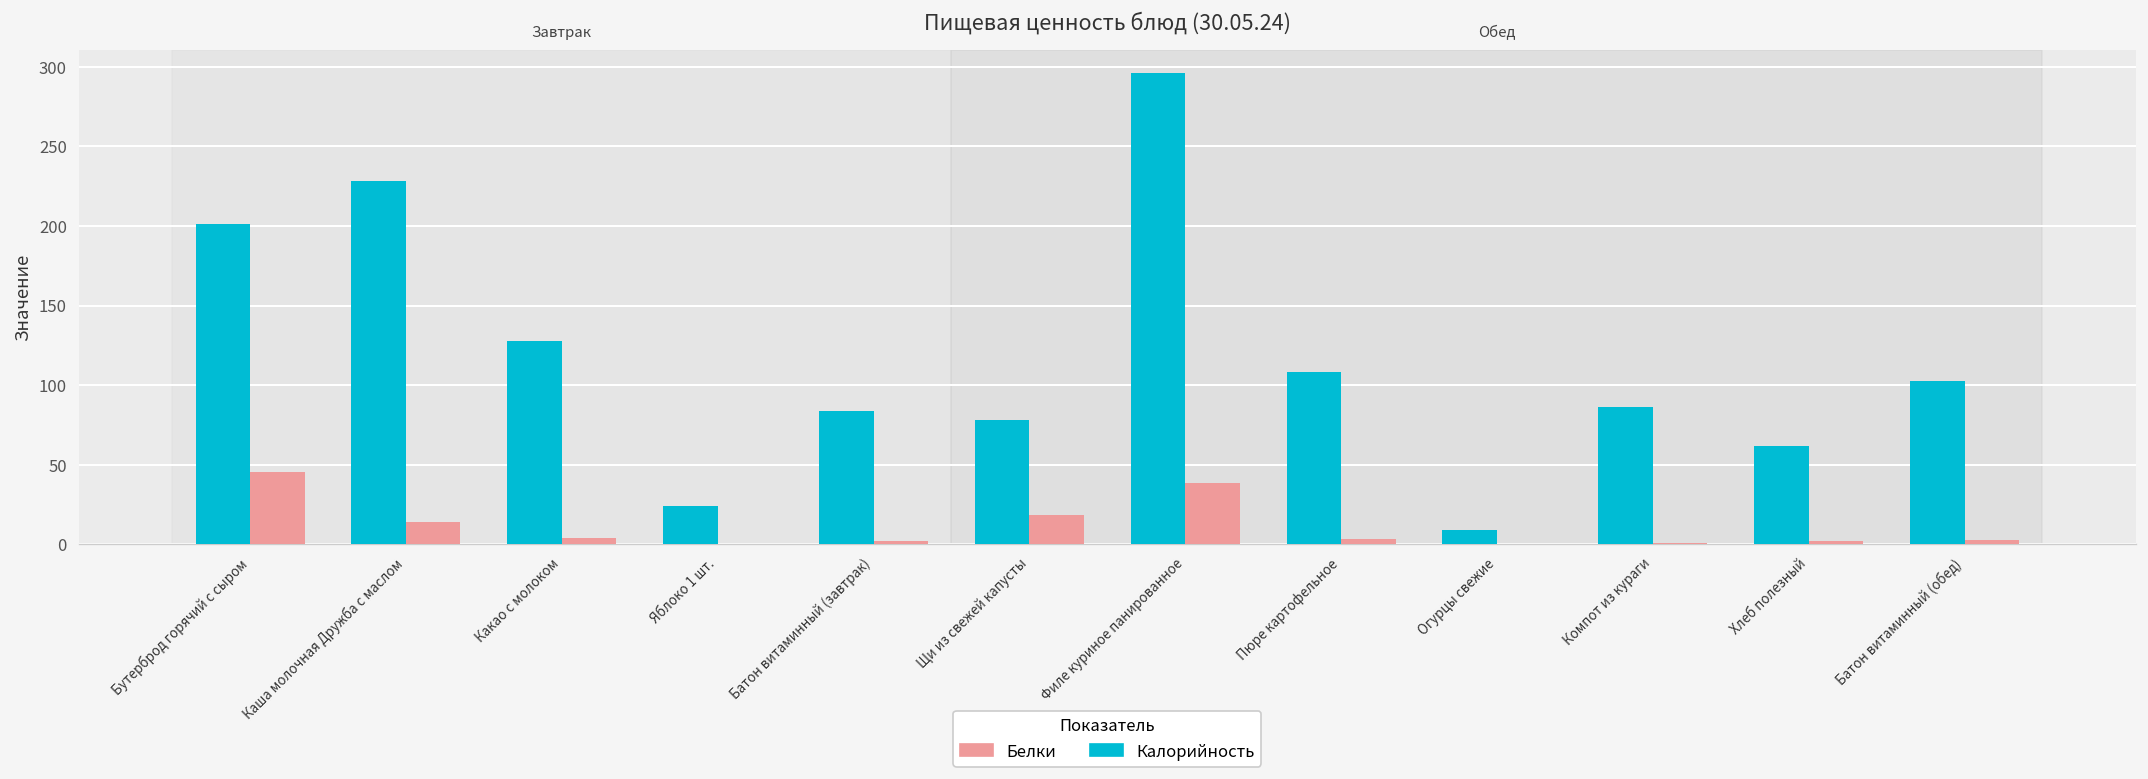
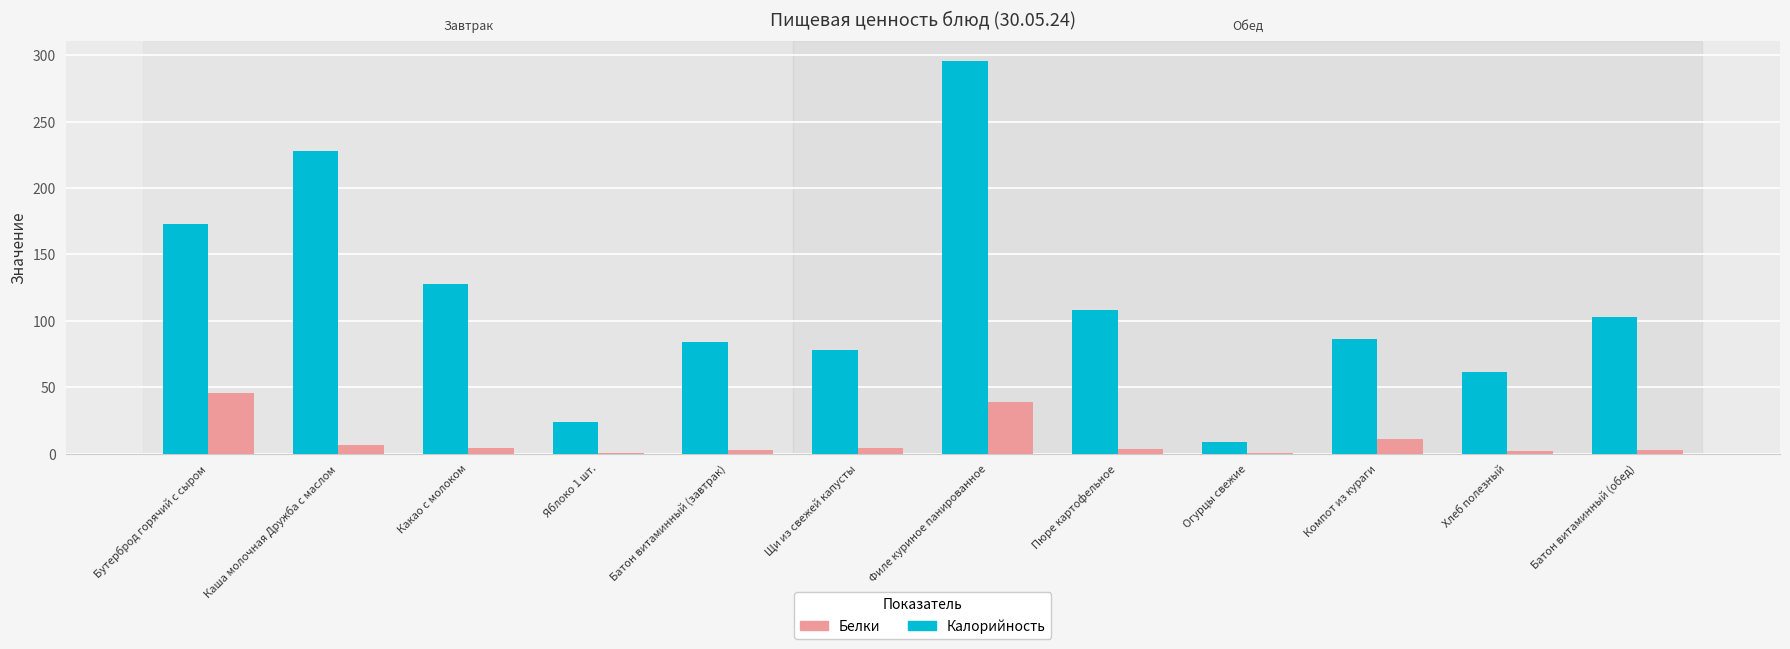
  {
    "Калорийность": {
-     "Бутерброд горячий с сыром": 201,
+     "Бутерброд горячий с сыром": 173,
      "Каша молочная Дружба с маслом": 228,
      "Какао с молоком": 128,
      "Яблоко 1 шт.": 24,
      "Батон витаминный (завтрак)": 84,
      "Щи из свежей капусты": 78,
      "Филе куриное панированное": 296,
      "Пюре картофельное": 108,
      "Огурцы свежие": 9,
      "Компот из кураги": 86,
      "Хлеб полезный": 62,
      "Батон витаминный (обед)": 103
    },
    "Белки": {
      "Бутерброд горячий с сыром": 45,
-     "Каша молочная Дружба с маслом": 14,
+     "Каша молочная Дружба с маслом": 6,
      "Какао с молоком": 4,
      "Батон витаминный (завтрак)": 2,
-     "Щи из свежей капусты": 19,
+     "Щи из свежей капусты": 4,
      "Филе куриное панированное": 39,
      "Пюре картофельное": 3,
-     "Компот из кураги": 1,
+     "Компот из кураги": 11,
      "Хлеб полезный": 2,
      "Батон витаминный (обед)": 3
    }
  }
